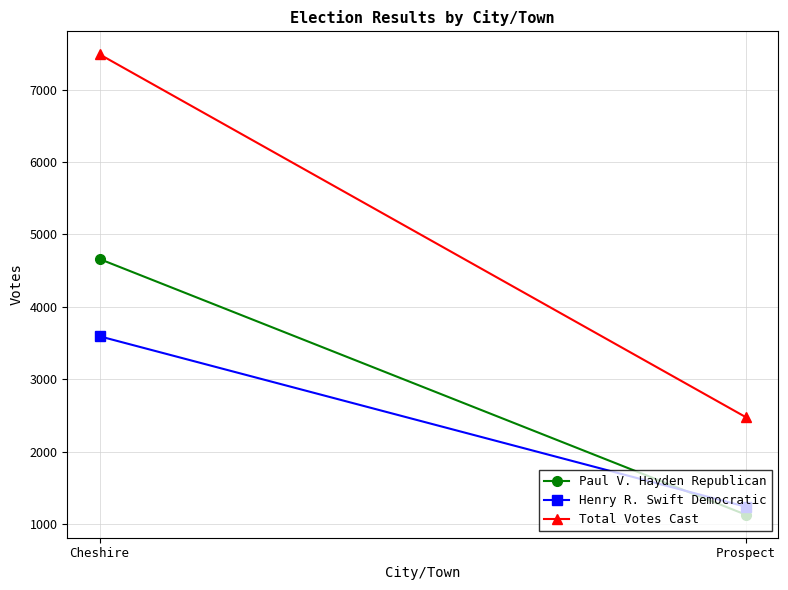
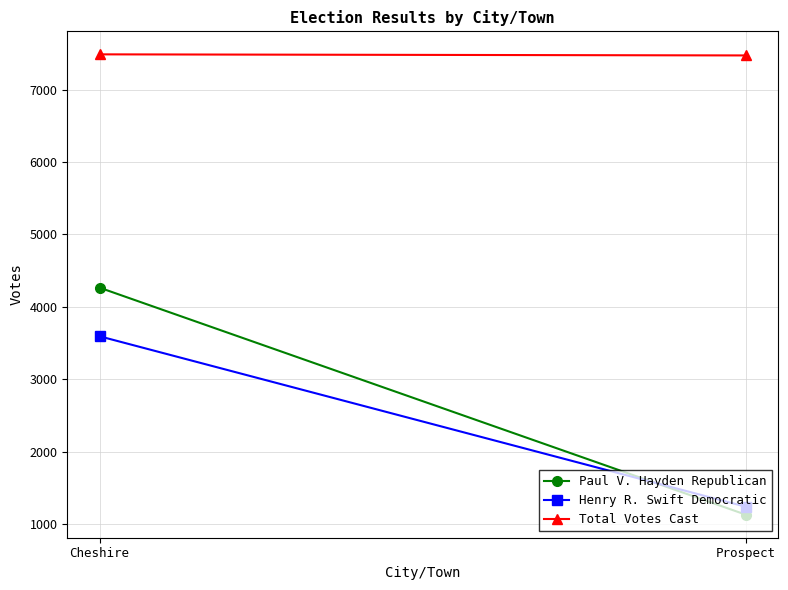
  {
    "Paul V. Hayden Republican": {
-     "Cheshire": 4700
+     "Cheshire": 4300
    },
    "Henry R. Swift Democratic": {
      "Cheshire": 3600
    },
    "Total Votes Cast": {
      "Cheshire": 7500,
-     "Prospect": 2500
+     "Prospect": 7500
    }
  }
